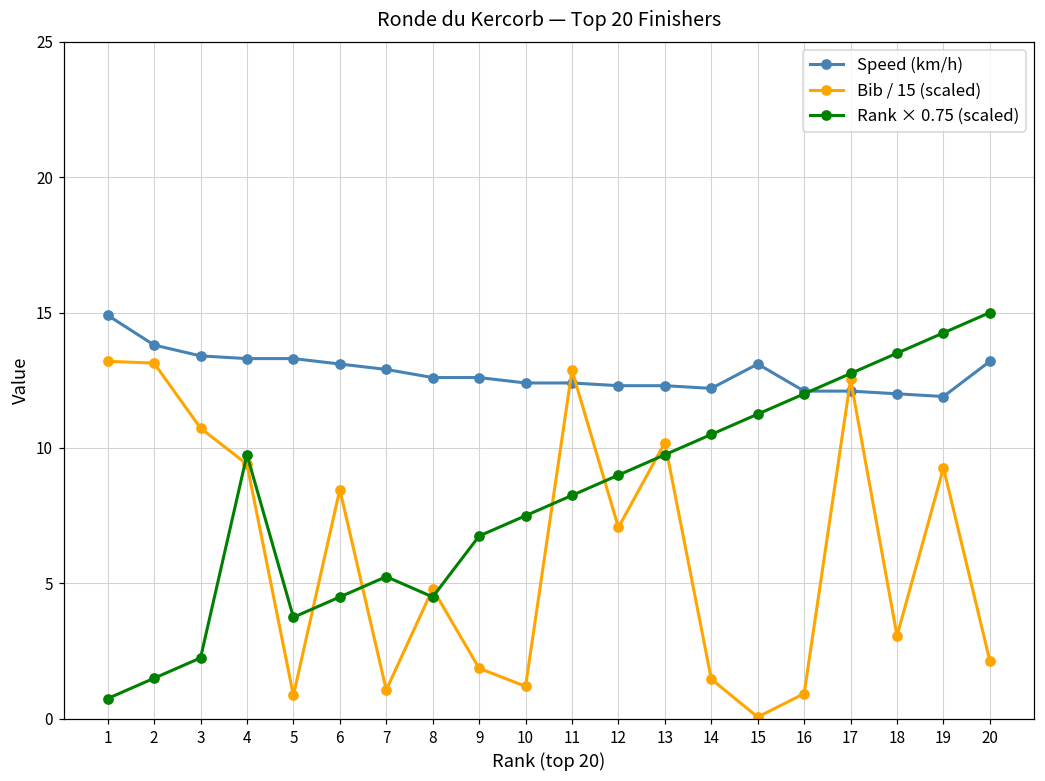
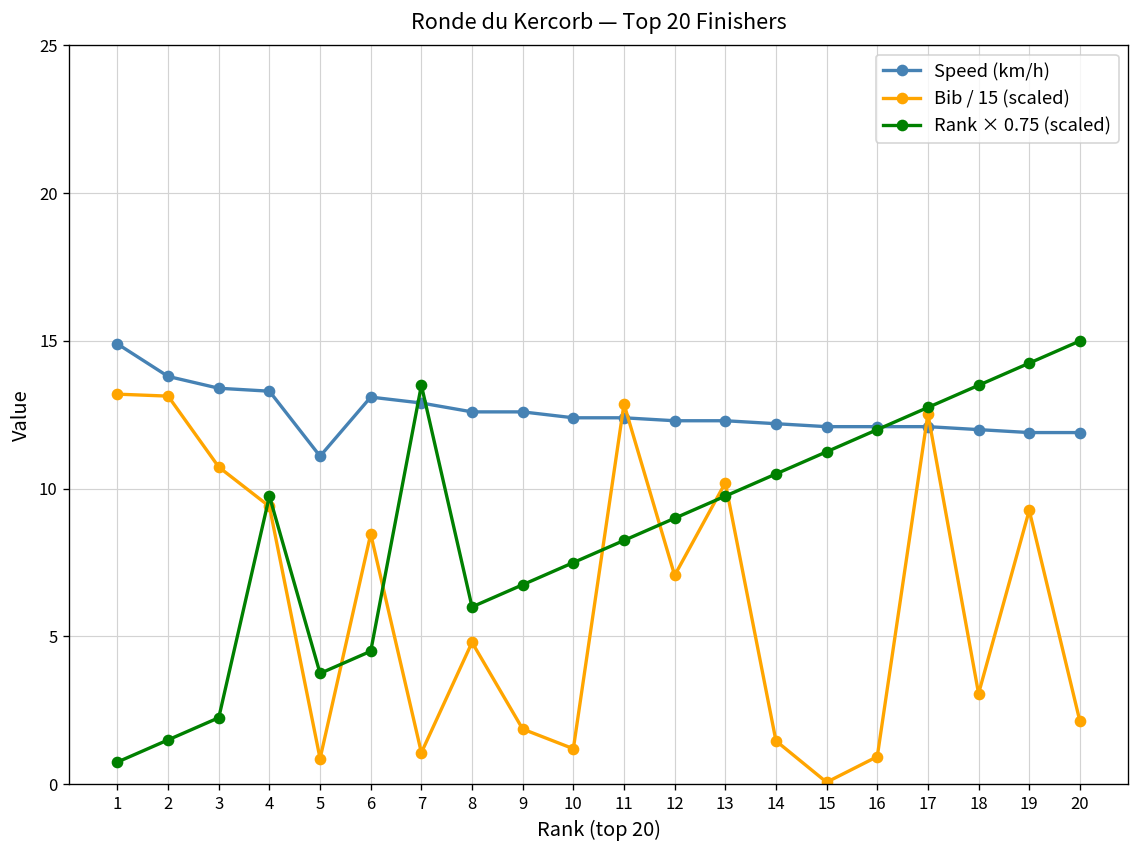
  {
    "Speed (km/h)": {
      "1": 14.9,
      "2": 13.8,
      "3": 13.4,
      "4": 13.3,
-     "5": 13.3,
+     "5": 11.1,
      "6": 13.1,
      "7": 12.9,
      "8": 12.6,
      "9": 12.6,
      "10": 12.4,
      "11": 12.4,
      "12": 12.3,
      "13": 12.3,
      "14": 12.2,
-     "15": 13.1,
+     "15": 12.1,
      "17": 12.1,
      "18": 12.0,
      "19": 11.9,
-     "20": 13.2
+     "20": 11.9
    },
    "Bib / 15 (scaled)": {
      "1": 13.2,
      "2": 13.1,
      "3": 10.7,
      "4": 9.4,
      "5": 0.9,
      "6": 8.5,
      "7": 1.1,
      "8": 4.8,
      "9": 1.9,
      "10": 1.2,
      "11": 12.9,
      "12": 7.1,
      "13": 10.2,
      "14": 1.5,
      "15": 0.1,
      "16": 0.9,
      "17": 12.5,
      "18": 3.1,
      "19": 9.3,
      "20": 2.1
    },
    "Rank × 0.75 (scaled)": {
      "1": 0.8,
      "2": 1.5,
      "3": 2.3,
      "4": 9.8,
      "5": 3.8,
      "6": 4.5,
-     "7": 5.3,
-     "8": 4.5,
+     "7": 13.5,
+     "8": 6.0,
      "9": 6.8,
      "10": 7.5,
      "11": 8.3,
      "12": 9.0,
      "13": 9.8,
      "14": 10.5,
      "15": 11.3,
      "17": 12.8,
      "18": 13.5,
      "19": 14.3,
      "20": 15.0
    }
  }
